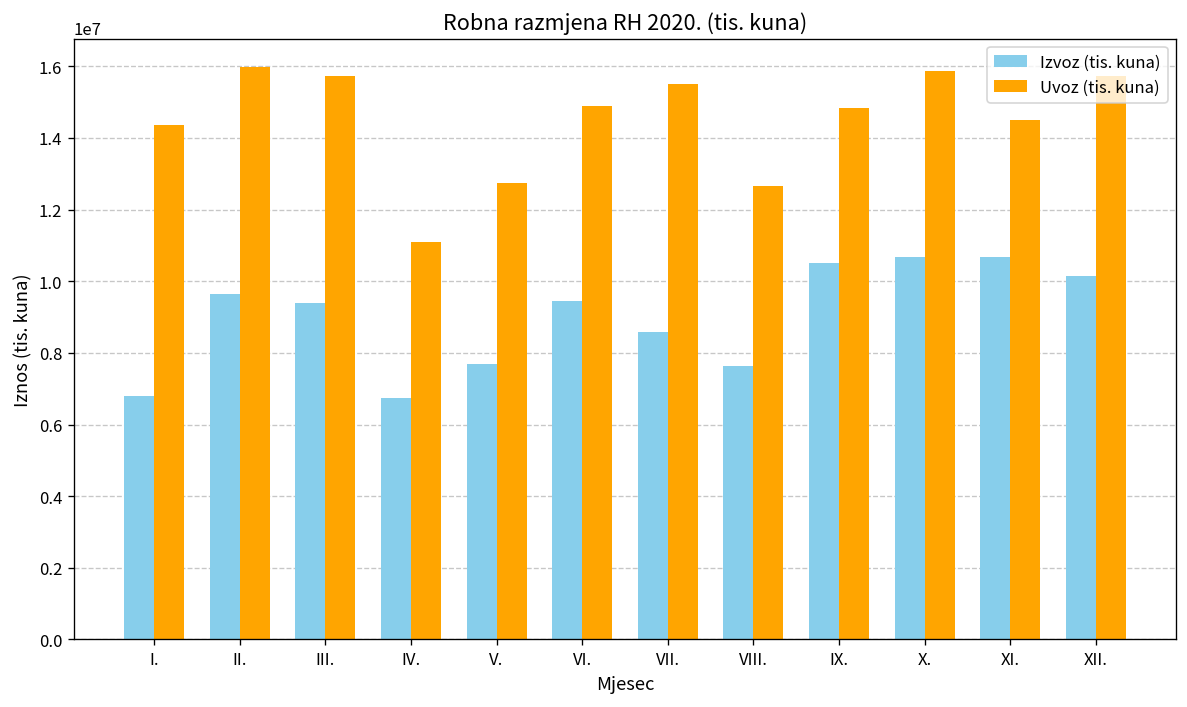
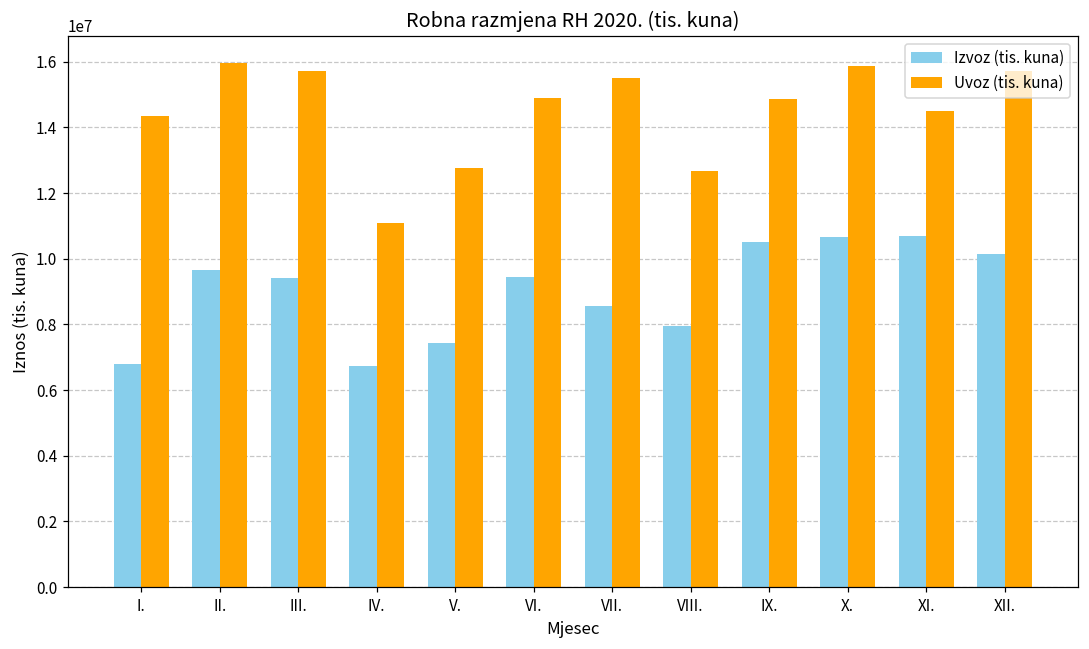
  {
    "Izvoz (tis. kuna)": {
      "I.": 6800000,
      "II.": 9600000,
      "III.": 9400000,
      "IV.": 6700000,
-     "V.": 7700000,
+     "V.": 7400000,
      "VI.": 9500000,
      "VII.": 8600000,
-     "VIII.": 7600000,
+     "VIII.": 8000000,
      "IX.": 10500000,
      "X.": 10700000,
      "XI.": 10700000,
      "XII.": 10100000
    },
    "Uvoz (tis. kuna)": {
      "I.": 14400000,
      "II.": 16000000,
      "III.": 15700000,
      "IV.": 11100000,
      "V.": 12800000,
      "VI.": 14900000,
      "VII.": 15500000,
      "VIII.": 12700000,
      "IX.": 14800000,
      "X.": 15900000,
      "XI.": 14500000
    }
  }
